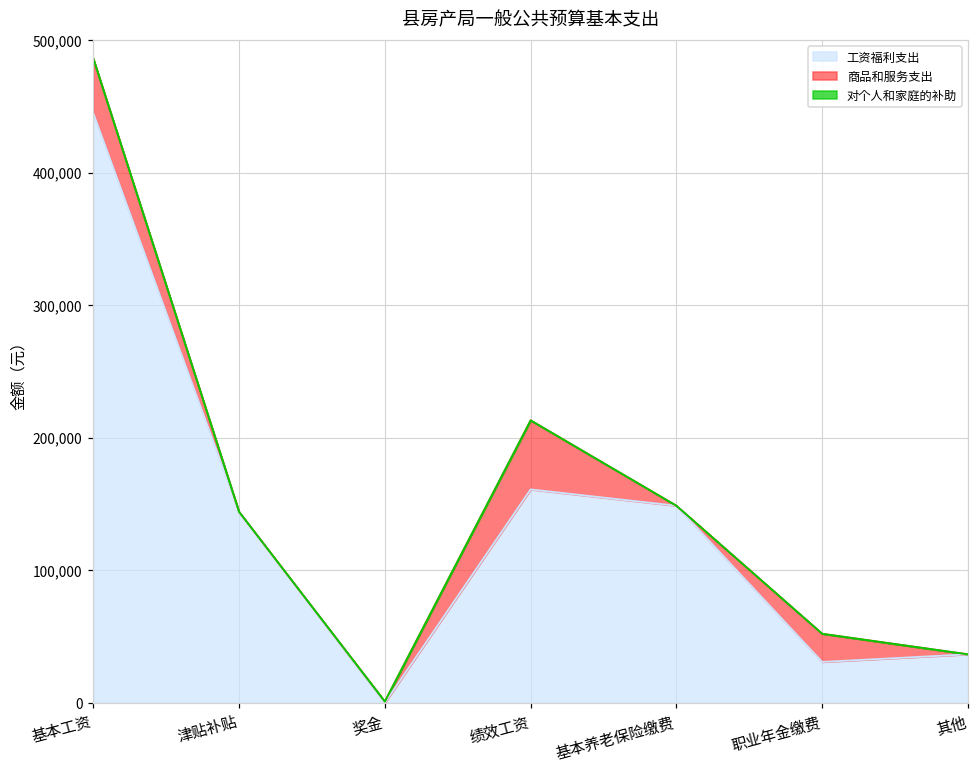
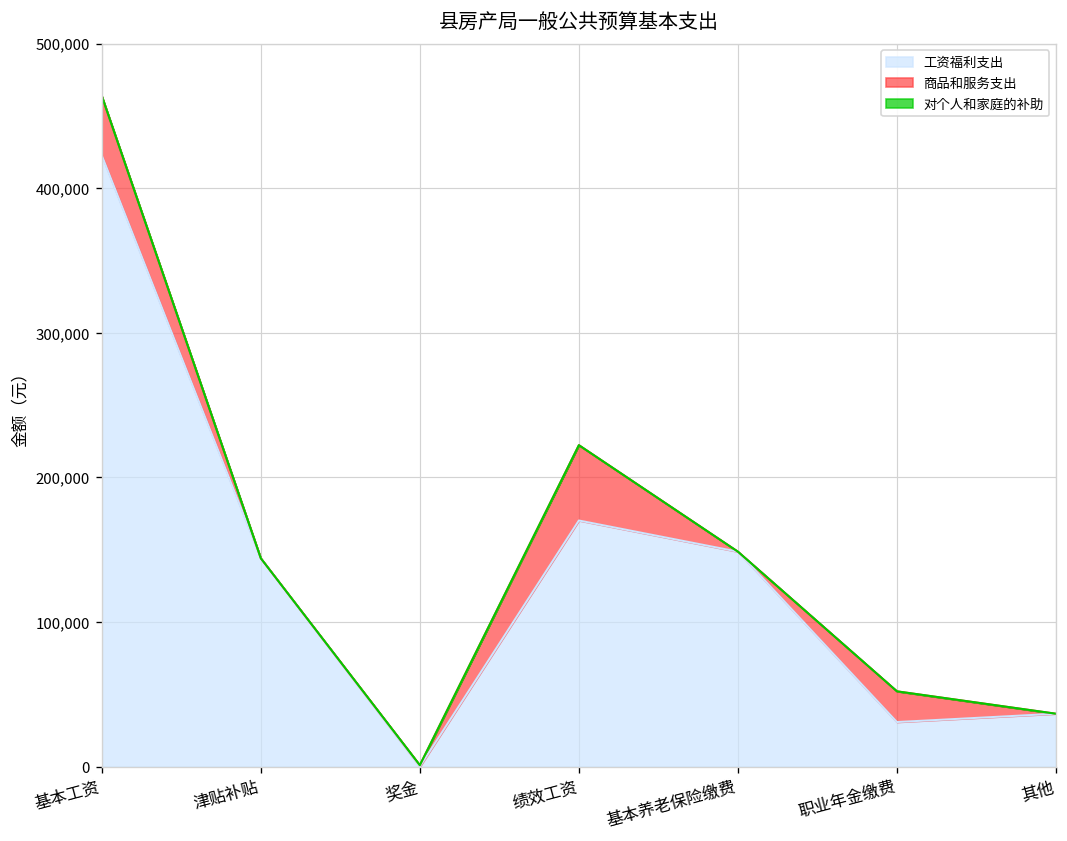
  {
    "工资福利支出": {
-     "基本工资": "445,000",
-     "绩效工资": "161,000",
+     "基本工资": "423,000",
+     "绩效工资": "170,000",
      "职业年金缴费": "31,000"
    }
  }
